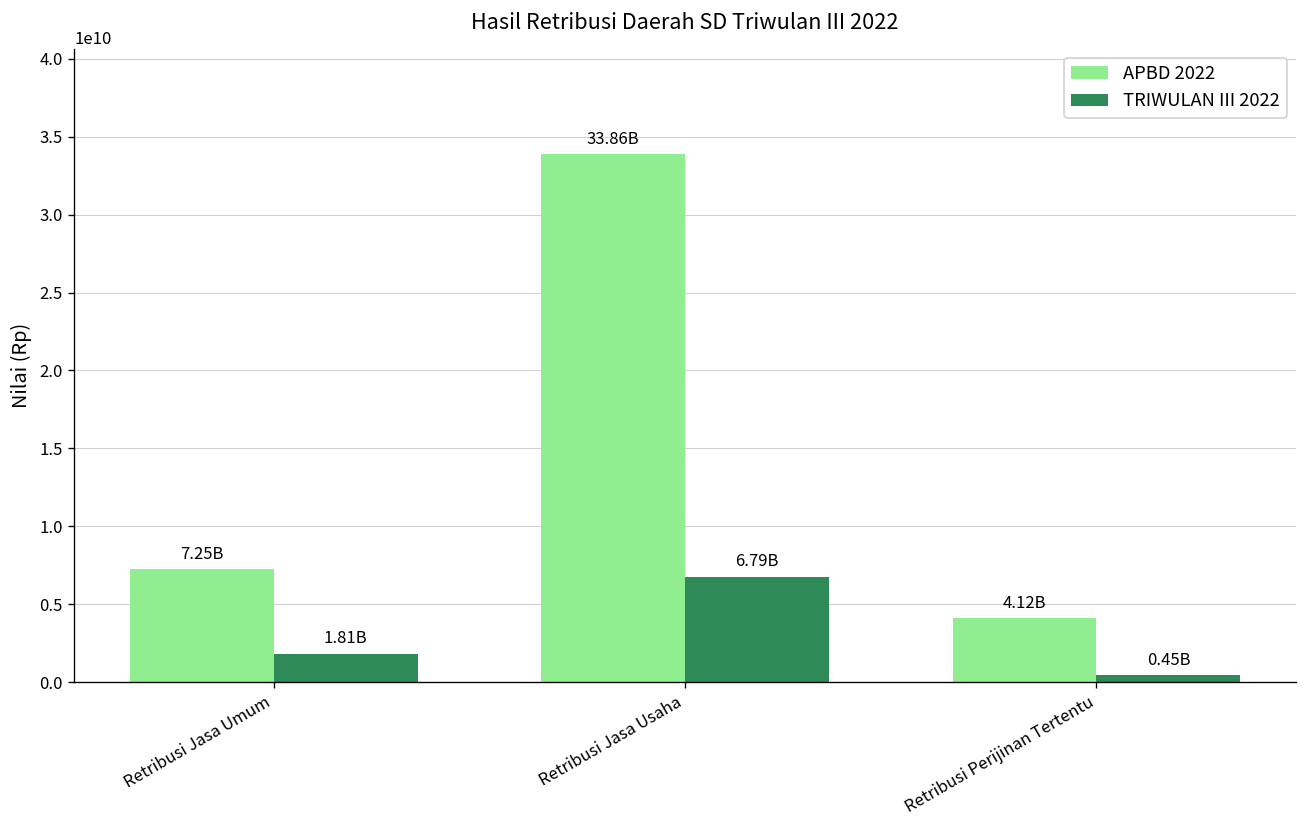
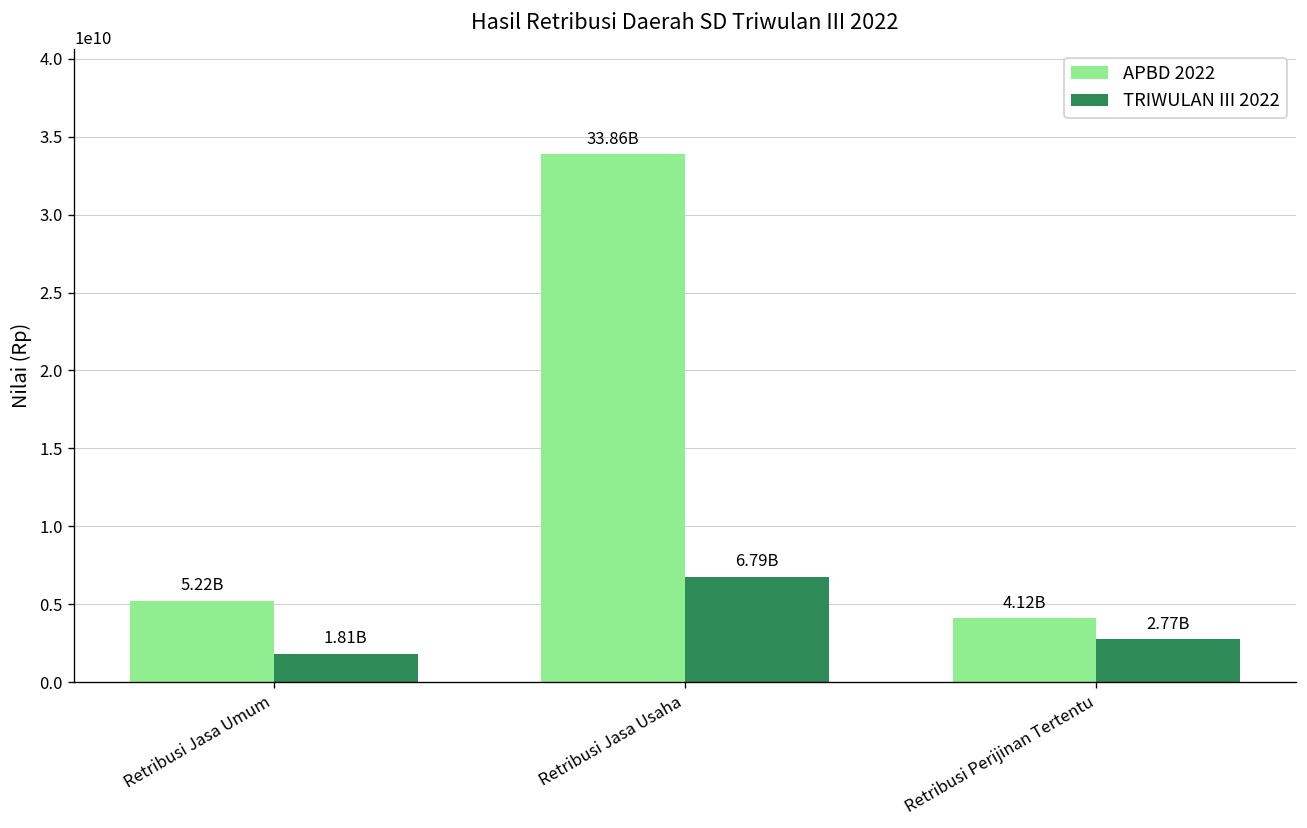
  {
    "APBD 2022": {
-     "Retribusi Jasa Umum": "7.25B",
+     "Retribusi Jasa Umum": "5.22B",
      "Retribusi Jasa Usaha": "33.86B",
      "Retribusi Perijinan Tertentu": "4.12B"
    },
    "TRIWULAN III 2022": {
      "Retribusi Jasa Umum": "1.81B",
      "Retribusi Jasa Usaha": "6.79B",
-     "Retribusi Perijinan Tertentu": "0.45B"
+     "Retribusi Perijinan Tertentu": "2.77B"
    }
  }
